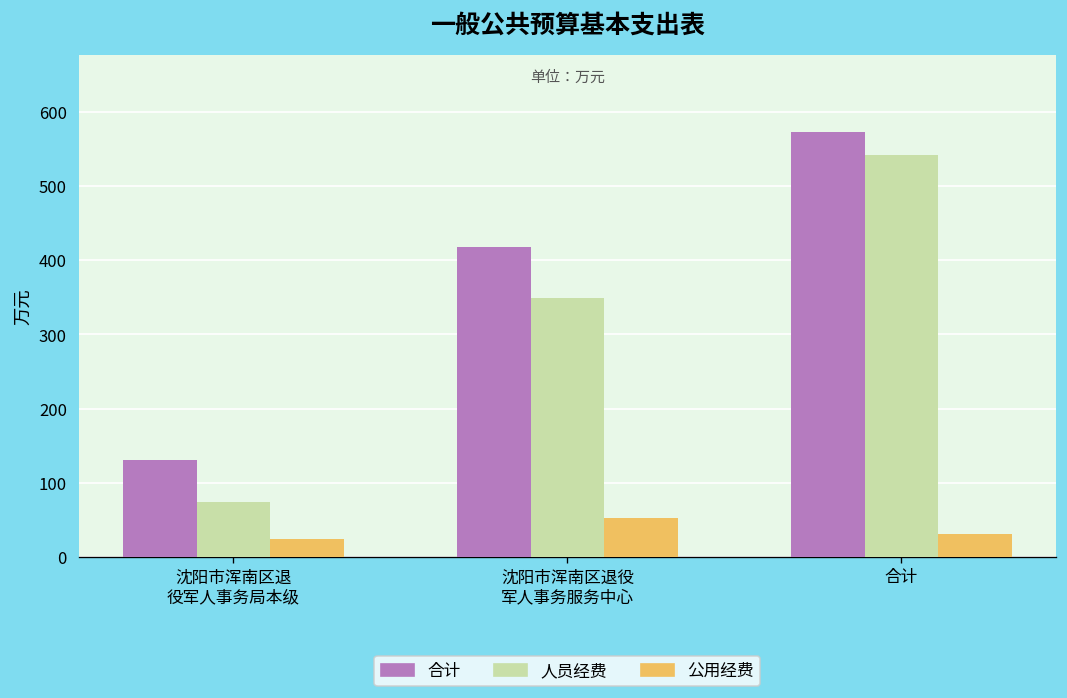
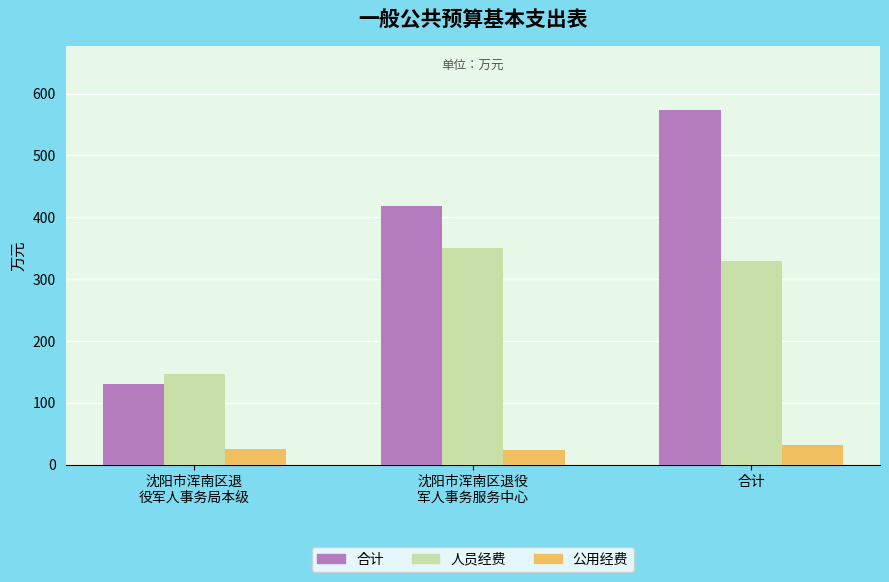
  {
    "合计": {
      "沈阳市浑南区退 役军人事务局本级": 130,
      "沈阳市浑南区退役 军人事务服务中心": 420,
      "合计": 570
    },
    "人员经费": {
-     "沈阳市浑南区退 役军人事务局本级": 70,
+     "沈阳市浑南区退 役军人事务局本级": 150,
      "沈阳市浑南区退役 军人事务服务中心": 350,
-     "合计": 540
+     "合计": 330
    },
    "公用经费": {
      "沈阳市浑南区退 役军人事务局本级": 30,
-     "沈阳市浑南区退役 军人事务服务中心": 50,
+     "沈阳市浑南区退役 军人事务服务中心": 20,
      "合计": 30
    }
  }
